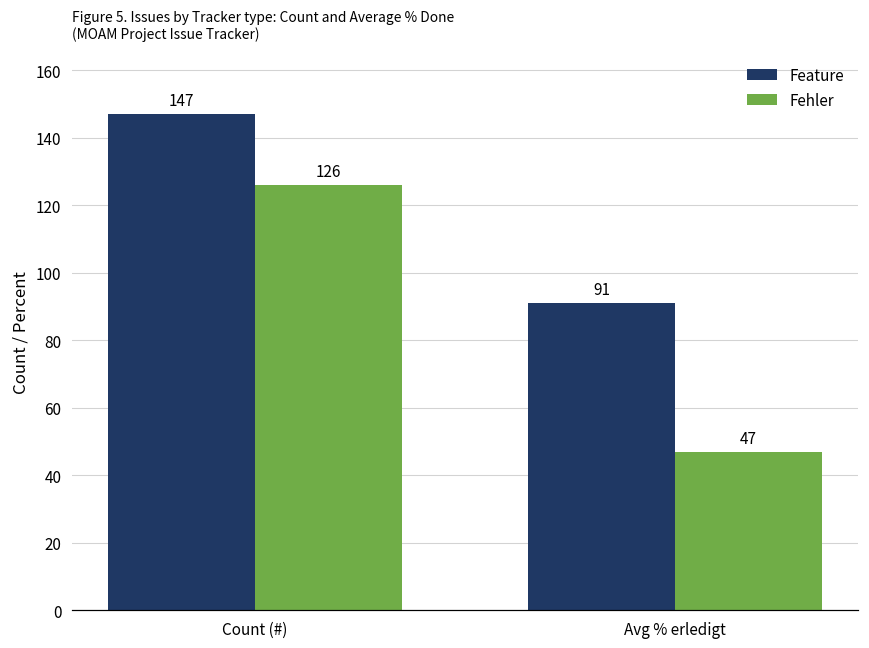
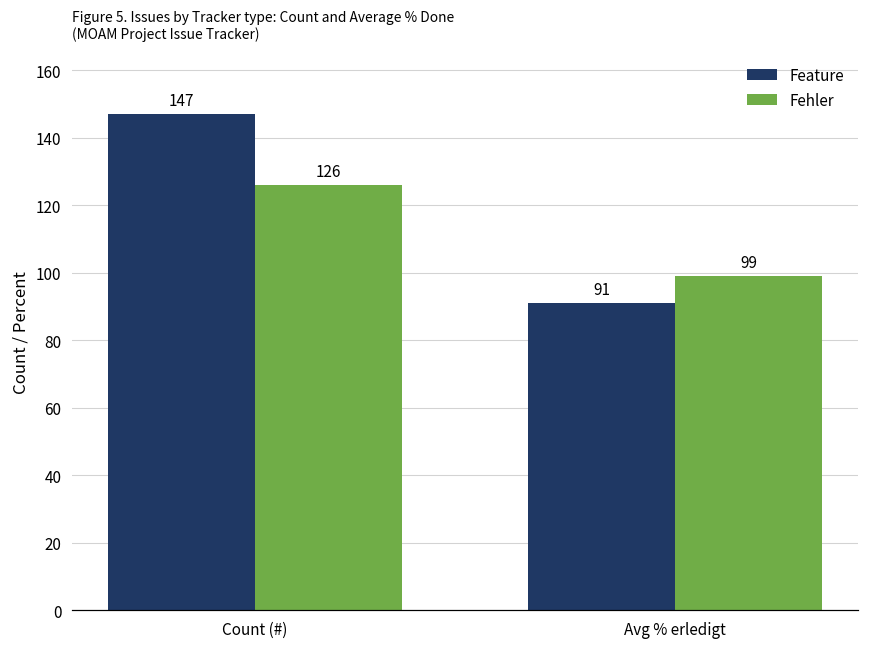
  {
    "Feature": {
      "Count (#)": 147,
      "Avg % erledigt": 91
    },
    "Fehler": {
      "Count (#)": 126,
-     "Avg % erledigt": 47
+     "Avg % erledigt": 99
    }
  }
